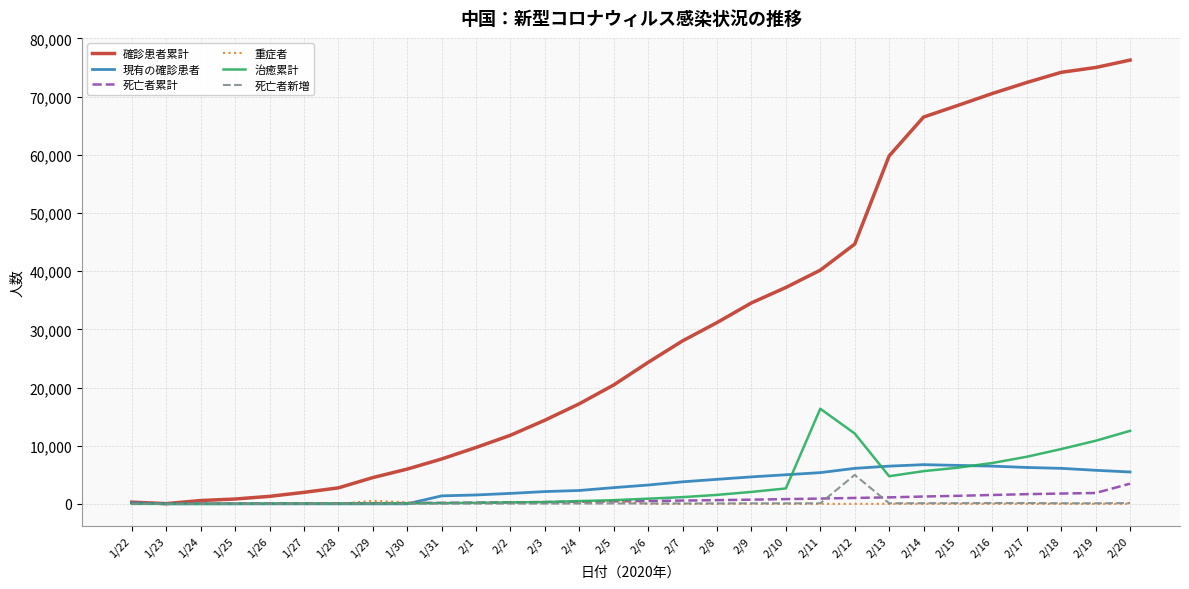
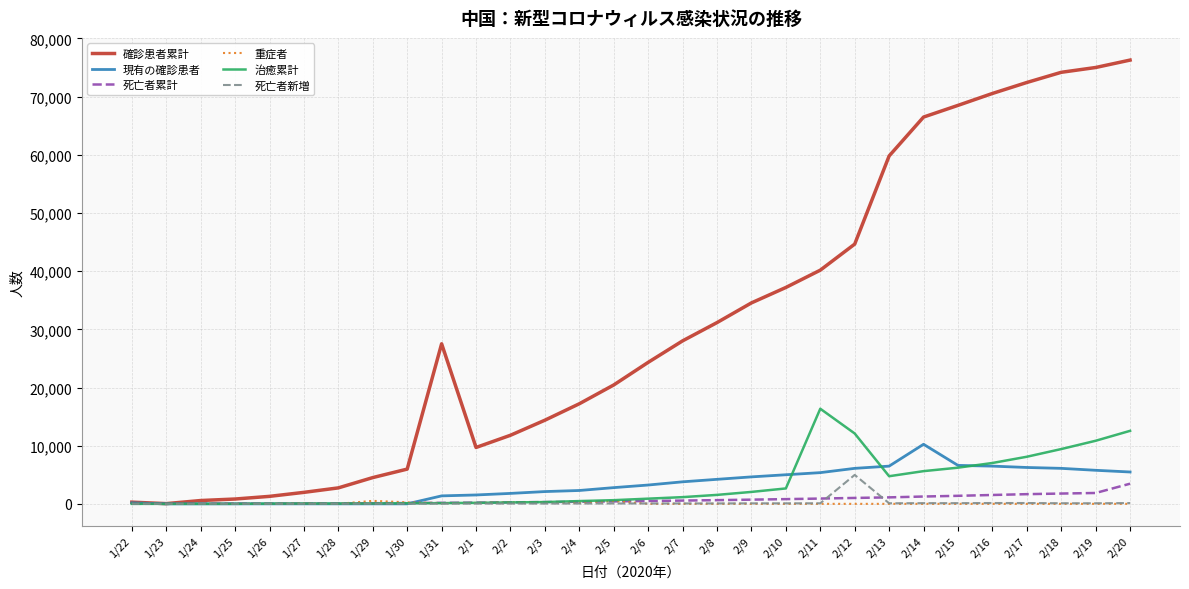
  {
    "確診患者累計": {
      "1/24": "1,000",
      "1/25": "1,000",
      "1/26": "1,000",
      "1/27": "2,000",
      "1/28": "3,000",
      "1/29": "5,000",
      "1/30": "6,000",
-     "1/31": "8,000",
+     "1/31": "28,000",
      "2/1": "10,000",
      "2/2": "12,000",
      "2/3": "14,000",
      "2/4": "17,000",
      "2/5": "20,000",
      "2/6": "24,000",
      "2/7": "28,000",
      "2/8": "31,000",
      "2/9": "35,000",
      "2/10": "37,000",
      "2/11": "40,000",
      "2/12": "45,000",
      "2/13": "60,000",
      "2/14": "66,000",
      "2/15": "69,000",
      "2/16": "71,000",
      "2/17": "72,000",
      "2/18": "74,000",
      "2/19": "75,000",
      "2/20": "76,000"
    },
    "現有の確診患者": {
      "1/31": "1,000",
      "2/1": "2,000",
      "2/2": "2,000",
      "2/3": "2,000",
      "2/4": "2,000",
      "2/5": "3,000",
      "2/6": "3,000",
      "2/7": "4,000",
      "2/8": "4,000",
      "2/9": "5,000",
      "2/10": "5,000",
      "2/11": "5,000",
      "2/12": "6,000",
      "2/13": "6,000",
-     "2/14": "7,000",
+     "2/14": "10,000",
      "2/16": "6,000",
      "2/17": "6,000",
      "2/18": "6,000",
      "2/19": "6,000",
      "2/20": "5,000"
    },
    "死亡者累計": {
      "2/7": "1,000",
      "2/8": "1,000",
      "2/9": "1,000",
      "2/10": "1,000",
      "2/11": "1,000",
      "2/12": "1,000",
      "2/13": "1,000",
      "2/14": "1,000",
      "2/15": "1,000",
      "2/16": "2,000",
      "2/17": "2,000",
      "2/18": "2,000",
      "2/19": "2,000",
      "2/20": "3,000"
    },
    "重症者": {
      "2/12": "0"
    },
    "治癒累計": {
      "2/7": "1,000",
      "2/8": "2,000",
      "2/9": "2,000",
      "2/10": "3,000",
      "2/11": "16,000",
      "2/12": "12,000",
      "2/13": "5,000",
      "2/14": "6,000",
      "2/16": "7,000",
      "2/17": "8,000",
      "2/18": "9,000",
      "2/19": "11,000",
      "2/20": "13,000"
    },
    "死亡者新増": {
      "2/12": "5,000"
    }
  }
